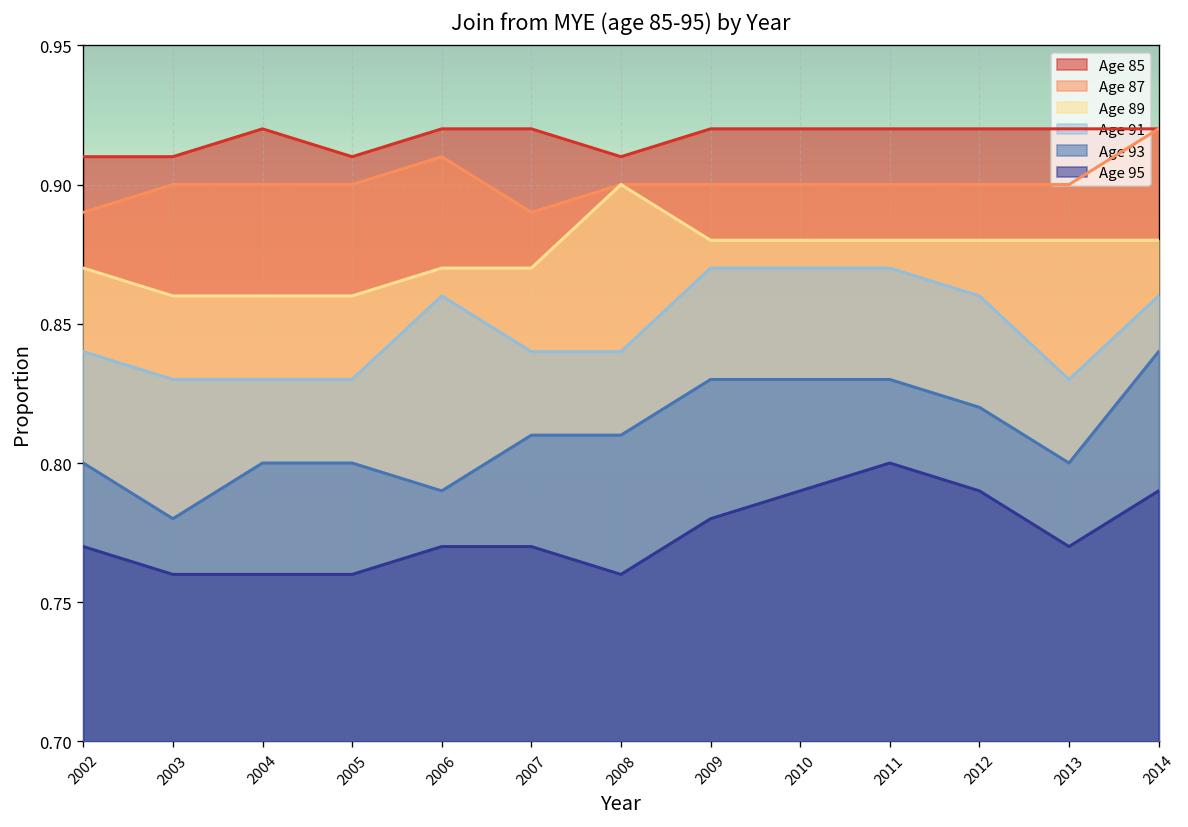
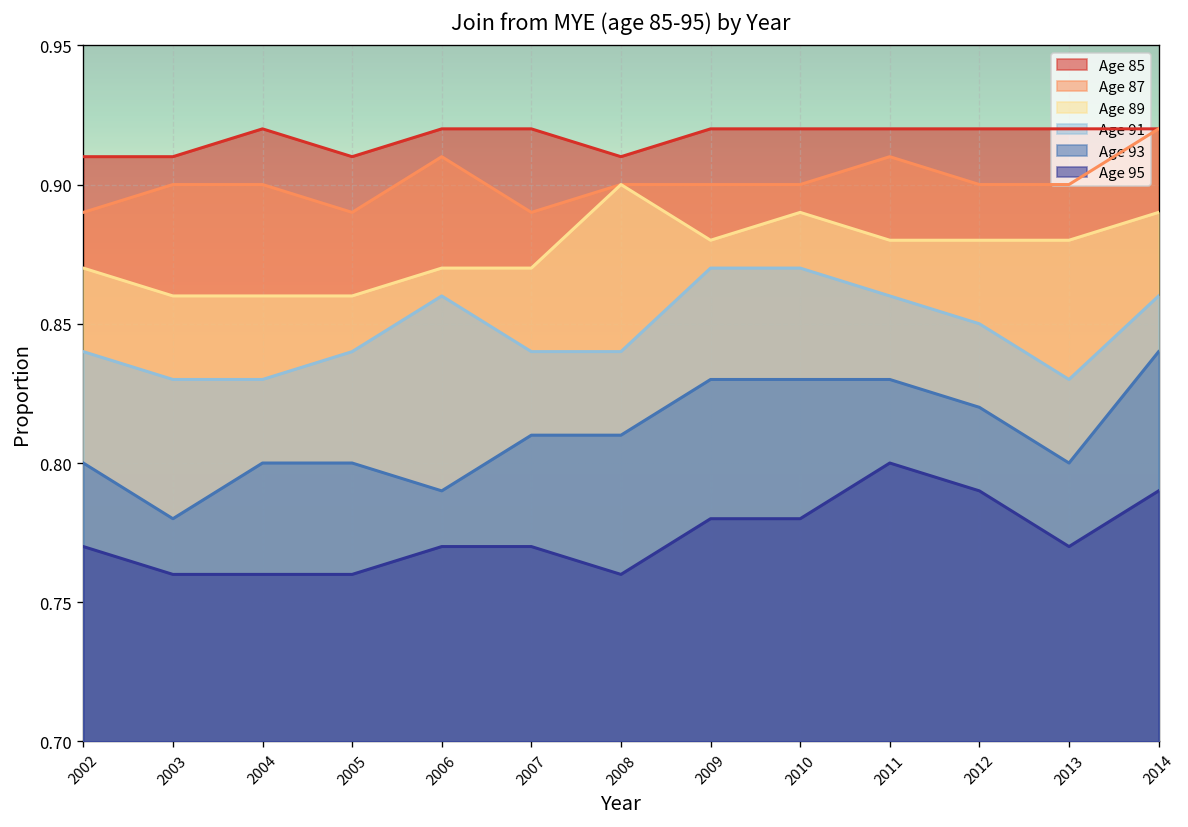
  {
    "Age 85": {
      "2002": 0.91,
      "2003": 0.91,
      "2004": 0.92,
      "2005": 0.91,
      "2006": 0.92,
      "2007": 0.92,
      "2008": 0.91,
      "2009": 0.92,
      "2010": 0.92,
      "2011": 0.92,
      "2012": 0.92
    },
    "Age 87": {
      "2002": 0.89,
      "2003": 0.90,
      "2004": 0.90,
-     "2005": 0.90,
+     "2005": 0.89,
      "2006": 0.91,
      "2007": 0.89,
      "2009": 0.90,
      "2010": 0.90,
-     "2011": 0.90,
+     "2011": 0.91,
      "2012": 0.90
    },
    "Age 89": {
      "2002": 0.87,
      "2003": 0.86,
      "2004": 0.86,
      "2005": 0.86,
      "2006": 0.87,
      "2007": 0.87,
      "2009": 0.88,
-     "2010": 0.88,
+     "2010": 0.89,
      "2011": 0.88,
      "2012": 0.88,
      "2013": 0.88,
-     "2014": 0.88
+     "2014": 0.89
    },
    "Age 91": {
      "2002": 0.84,
      "2003": 0.83,
      "2004": 0.83,
-     "2005": 0.83,
+     "2005": 0.84,
      "2006": 0.86,
      "2007": 0.84,
      "2008": 0.84,
      "2009": 0.87,
      "2010": 0.87,
-     "2011": 0.87,
-     "2012": 0.86,
+     "2011": 0.86,
+     "2012": 0.85,
      "2013": 0.83,
      "2014": 0.86
    },
    "Age 93": {
      "2002": 0.80,
      "2003": 0.78,
      "2004": 0.80,
      "2005": 0.80,
      "2006": 0.79,
      "2007": 0.81,
      "2008": 0.81,
      "2009": 0.83,
      "2010": 0.83,
      "2011": 0.83,
      "2012": 0.82,
      "2013": 0.80,
      "2014": 0.84
    },
    "Age 95": {
      "2002": 0.77,
      "2003": 0.76,
      "2004": 0.76,
      "2005": 0.76,
      "2006": 0.77,
      "2007": 0.77,
      "2008": 0.76,
      "2009": 0.78,
-     "2010": 0.79,
+     "2010": 0.78,
      "2011": 0.80,
      "2012": 0.79,
      "2013": 0.77,
      "2014": 0.79
    }
  }
